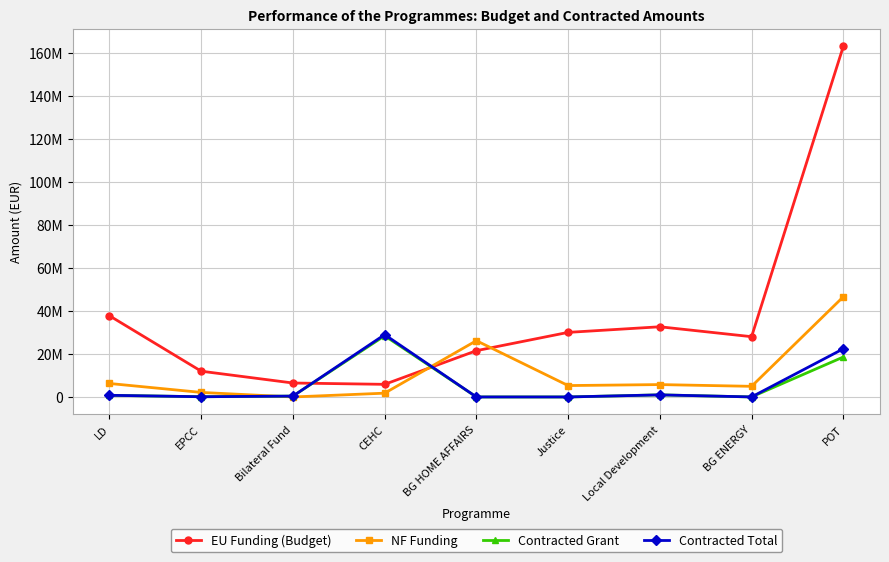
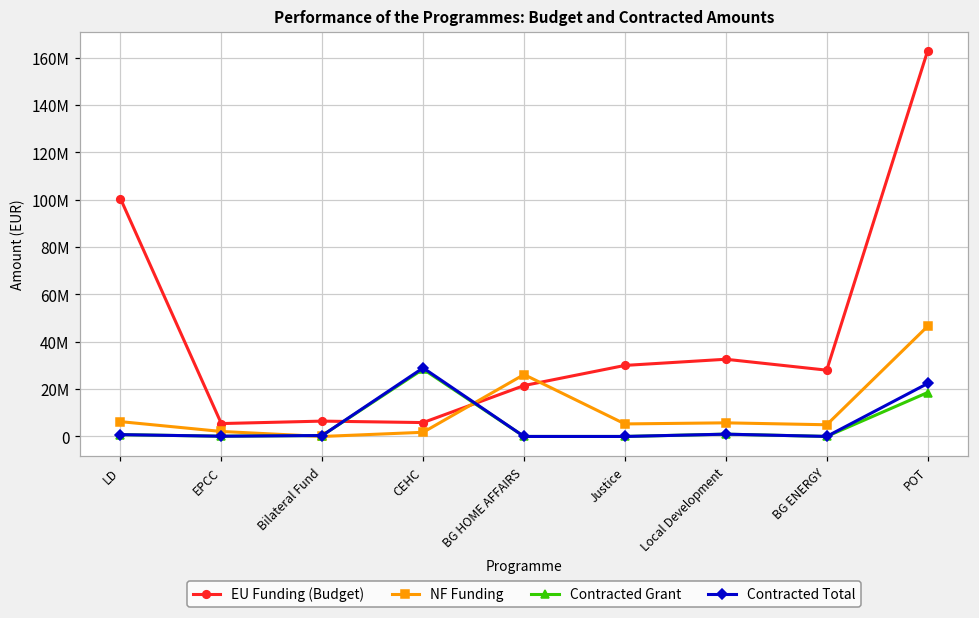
  {
    "EU Funding (Budget)": {
-     "LD": 38000000,
-     "EPCC": 12000000,
+     "LD": 100000000,
+     "EPCC": 5000000,
      "Bilateral Fund": 6000000,
      "CEHC": 6000000,
      "BG HOME AFFAIRS": 21000000,
      "Justice": 30000000,
      "Local Development": 33000000,
      "BG ENERGY": 28000000,
      "POT": 163000000
    },
    "NF Funding": {
      "LD": 6000000,
      "EPCC": 2000000,
      "CEHC": 2000000,
      "BG HOME AFFAIRS": 26000000,
      "Justice": 5000000,
      "Local Development": 6000000,
      "BG ENERGY": 5000000,
      "POT": 47000000
    },
    "Contracted Grant": {
      "POT": 19000000
    },
    "Contracted Total": {
      "POT": 22000000
    }
  }
